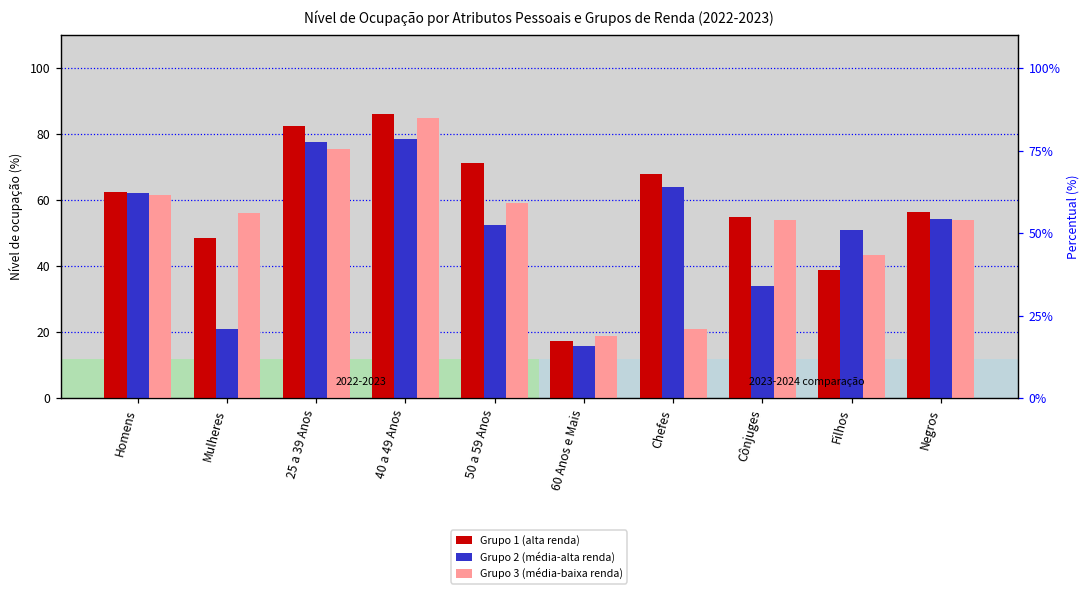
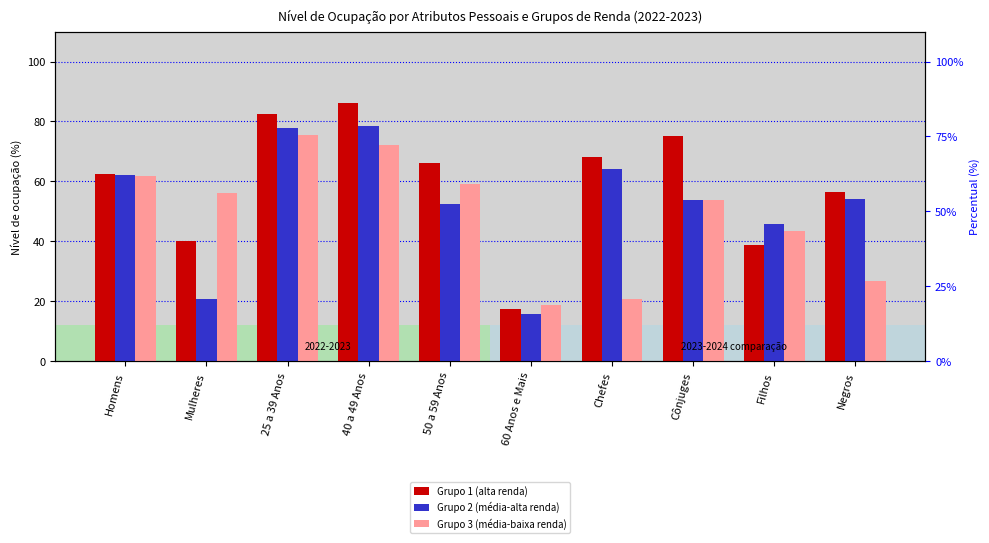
  {
    "Grupo 1 (alta renda)": {
      "Homens": 63,
-     "Mulheres": 49,
+     "Mulheres": 40,
      "25 a 39 Anos": 82,
      "40 a 49 Anos": 86,
-     "50 a 59 Anos": 71,
+     "50 a 59 Anos": 66,
      "60 Anos e Mais": 17,
      "Chefes": 68,
-     "Cônjuges": 55,
+     "Cônjuges": 75,
      "Filhos": 39,
      "Negros": 57
    },
    "Grupo 2 (média-alta renda)": {
      "Homens": 62,
      "Mulheres": 21,
      "25 a 39 Anos": 78,
      "40 a 49 Anos": 79,
      "50 a 59 Anos": 53,
      "60 Anos e Mais": 16,
      "Chefes": 64,
-     "Cônjuges": 34,
-     "Filhos": 51,
+     "Cônjuges": 54,
+     "Filhos": 46,
      "Negros": 54
    },
    "Grupo 3 (média-baixa renda)": {
      "Homens": 62,
      "Mulheres": 56,
      "25 a 39 Anos": 76,
-     "40 a 49 Anos": 85,
+     "40 a 49 Anos": 72,
      "50 a 59 Anos": 59,
      "60 Anos e Mais": 19,
      "Chefes": 21,
      "Cônjuges": 54,
      "Filhos": 44,
-     "Negros": 54
+     "Negros": 27
    }
  }
